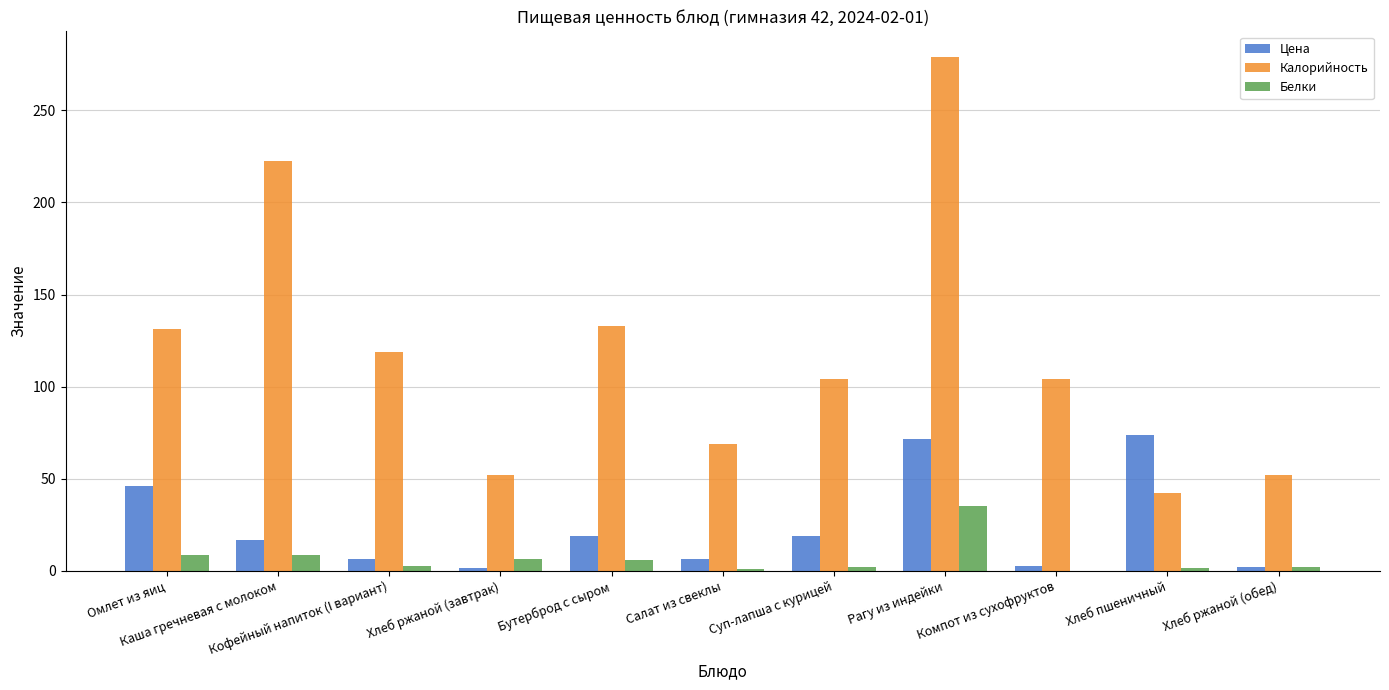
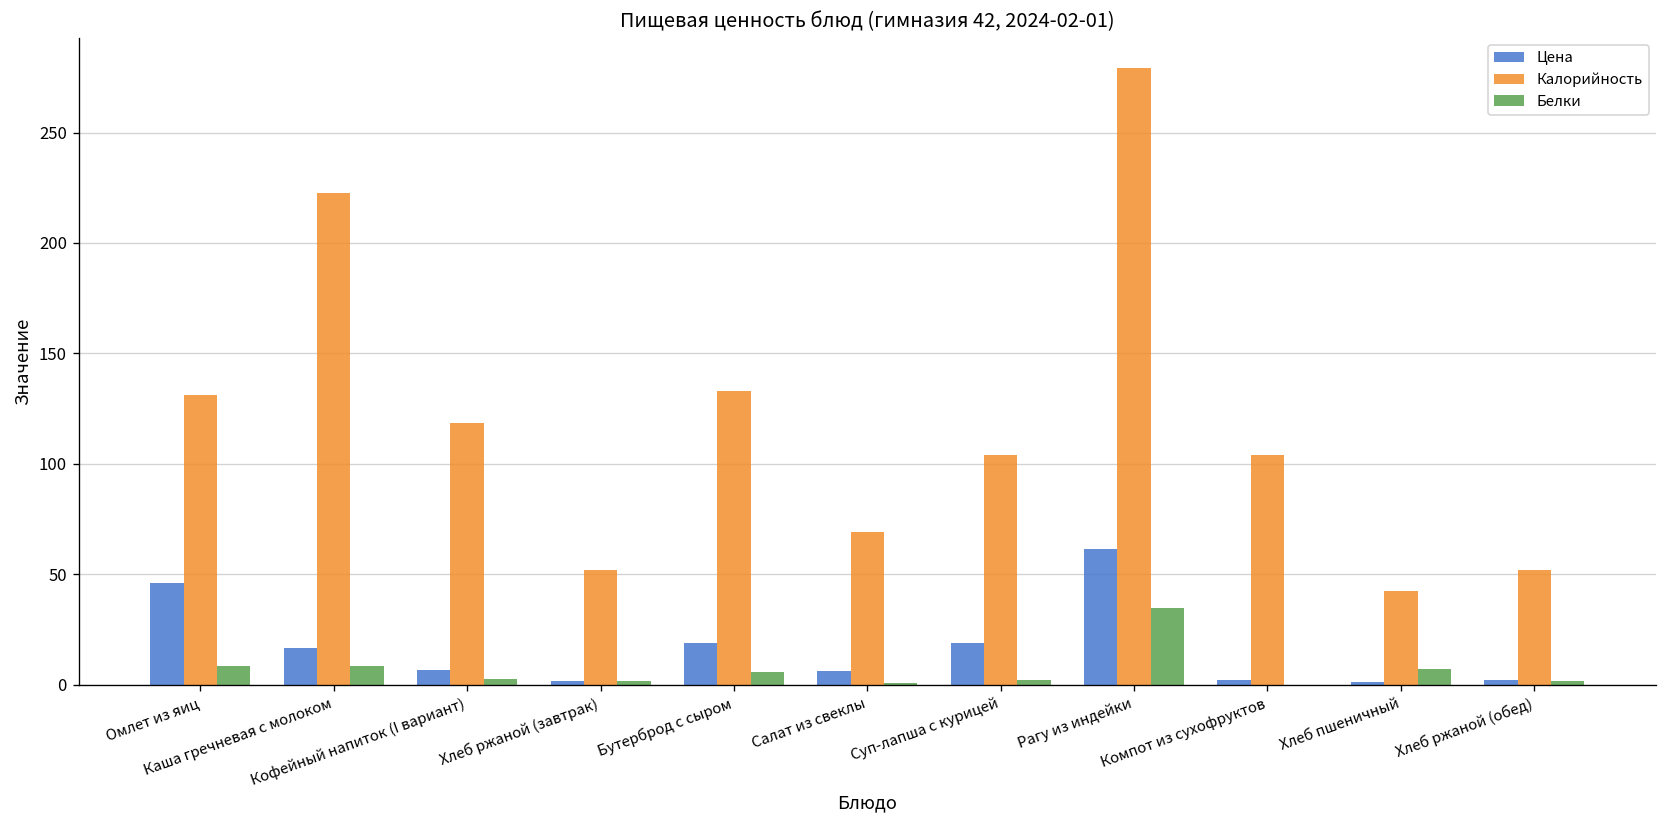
  {
    "Цена": {
      "Омлет из яиц": 46,
      "Каша гречневая с молоком": 16,
      "Кофейный напиток (I вариант)": 7,
      "Хлеб ржаной (завтрак)": 2,
      "Бутерброд с сыром": 19,
      "Салат из свеклы": 6,
      "Суп-лапша с курицей": 19,
-     "Рагу из индейки": 71,
+     "Рагу из индейки": 62,
      "Компот из сухофруктов": 2,
-     "Хлеб пшеничный": 74,
+     "Хлеб пшеничный": 1,
      "Хлеб ржаной (обед)": 2
    },
    "Калорийность": {
      "Омлет из яиц": 131,
      "Каша гречневая с молоком": 222,
      "Кофейный напиток (I вариант)": 119,
      "Хлеб ржаной (завтрак)": 52,
      "Бутерброд с сыром": 133,
      "Салат из свеклы": 69,
      "Суп-лапша с курицей": 104,
      "Рагу из индейки": 279,
      "Компот из сухофруктов": 104,
      "Хлеб пшеничный": 42,
      "Хлеб ржаной (обед)": 52
    },
    "Белки": {
      "Омлет из яиц": 9,
      "Каша гречневая с молоком": 9,
      "Кофейный напиток (I вариант)": 3,
-     "Хлеб ржаной (завтрак)": 7,
+     "Хлеб ржаной (завтрак)": 2,
      "Бутерброд с сыром": 6,
      "Суп-лапша с курицей": 2,
      "Рагу из индейки": 35,
      "Компот из сухофруктов": 0,
-     "Хлеб пшеничный": 1,
+     "Хлеб пшеничный": 7,
      "Хлеб ржаной (обед)": 2
    }
  }
